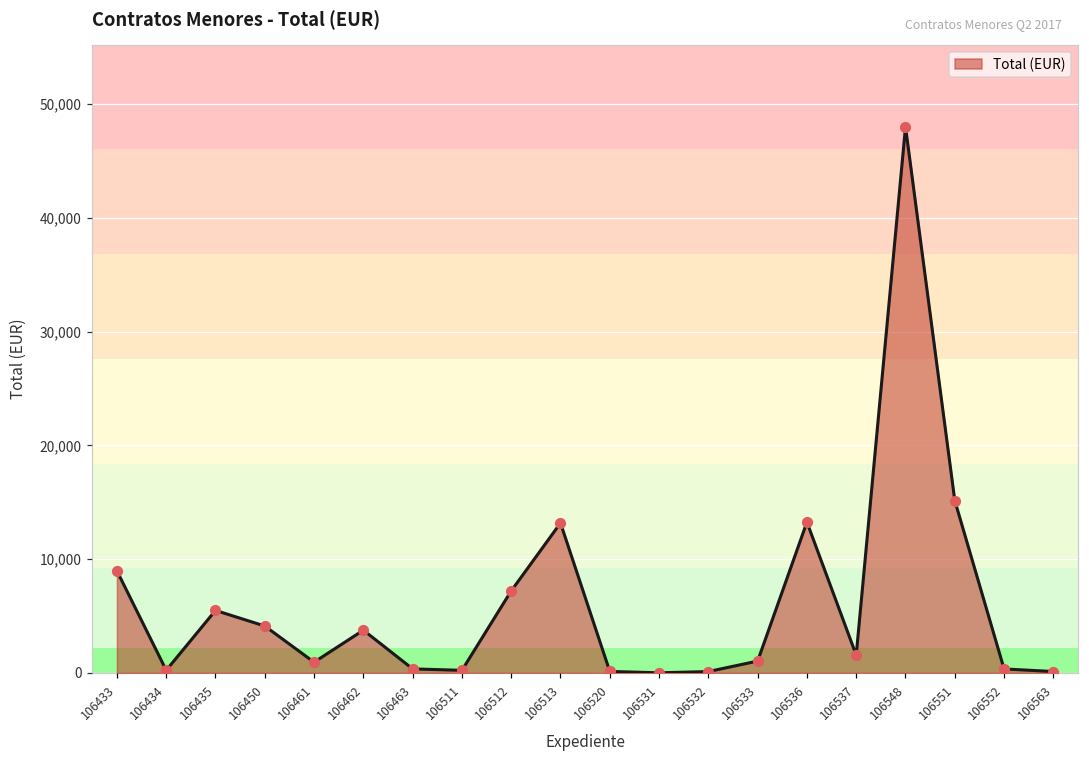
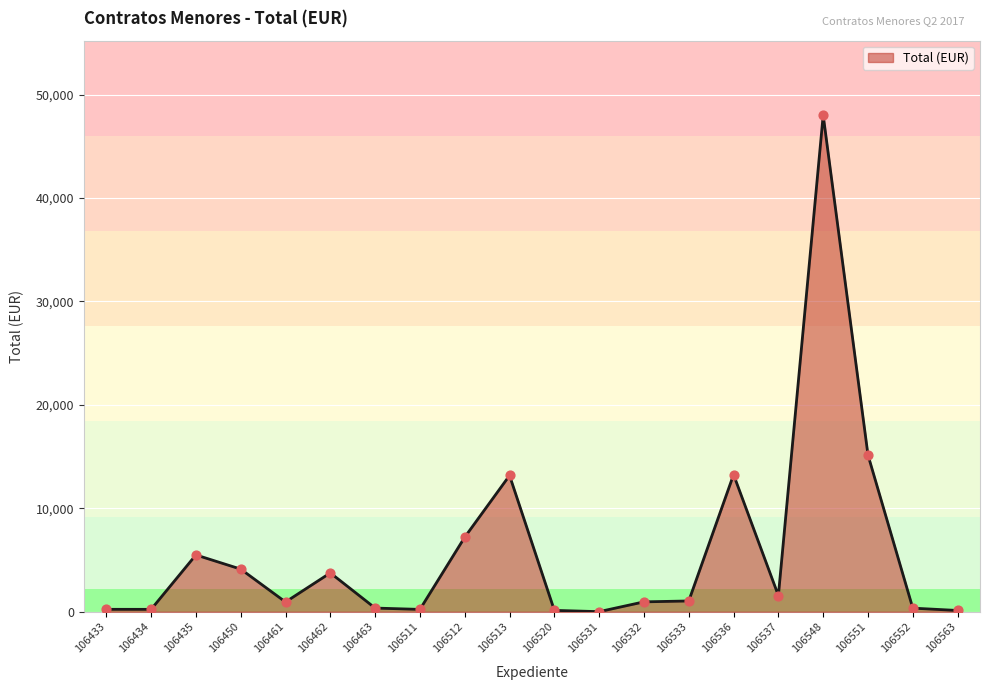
  {
-   "106433": "9,000",
+   "106433": "200",
    "106434": "200",
    "106435": "5,500",
    "106450": "4,100",
    "106461": "900",
    "106462": "3,800",
    "106463": "400",
    "106511": "200",
    "106512": "7,200",
    "106513": "13,200",
    "106520": "100",
    "106531": "0",
-   "106532": "100",
+   "106532": "1,000",
    "106533": "1,000",
    "106536": "13,300",
    "106537": "1,600",
    "106548": "48,000",
    "106551": "15,200",
    "106552": "400",
    "106563": "100"
  }
